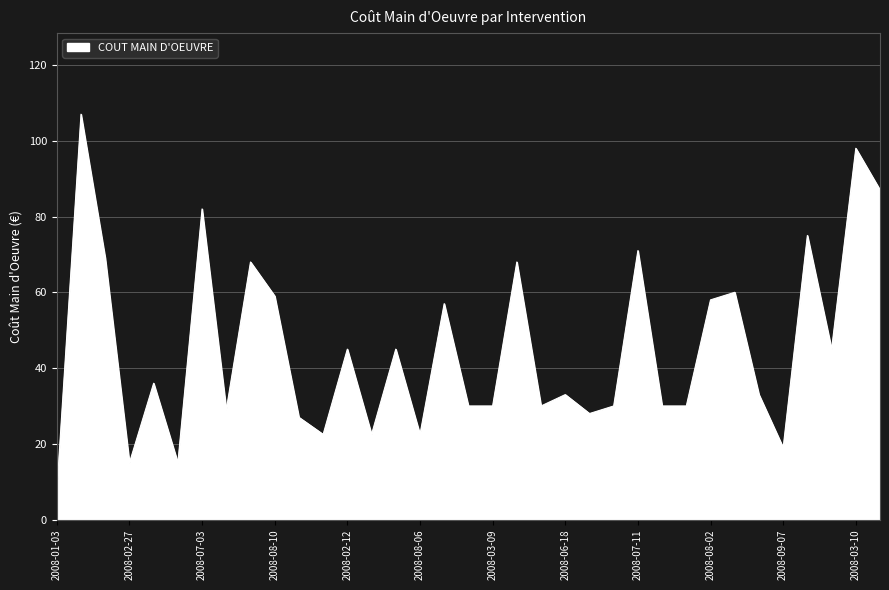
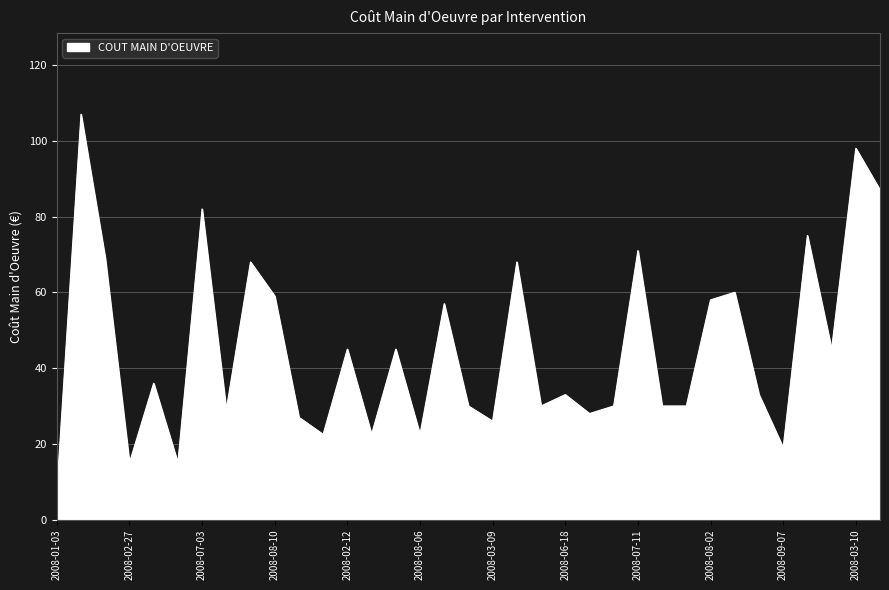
  {
    "2008-08-10": 59,
    "2008-02-12": 45,
    "2008-08-06": 23,
-   "2008-03-09": 30,
+   "2008-03-09": 26,
    "2008-06-18": 33,
    "2008-07-11": 71,
    "2008-08-02": 58,
    "2008-09-07": 19,
    "2008-03-10": 98
  }
